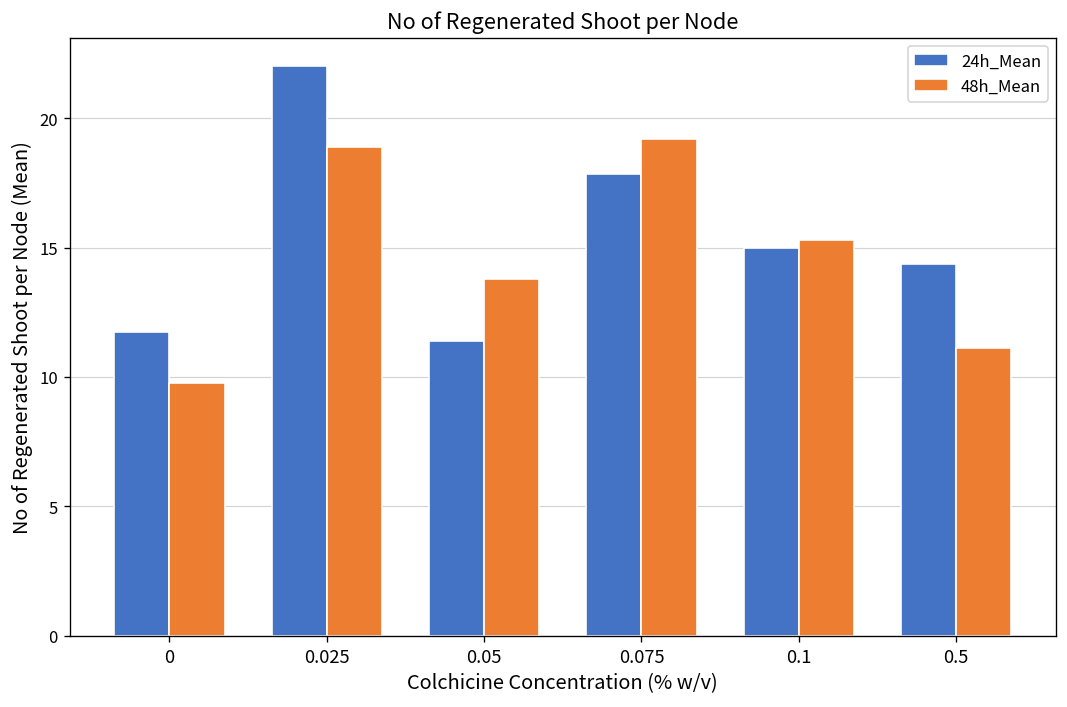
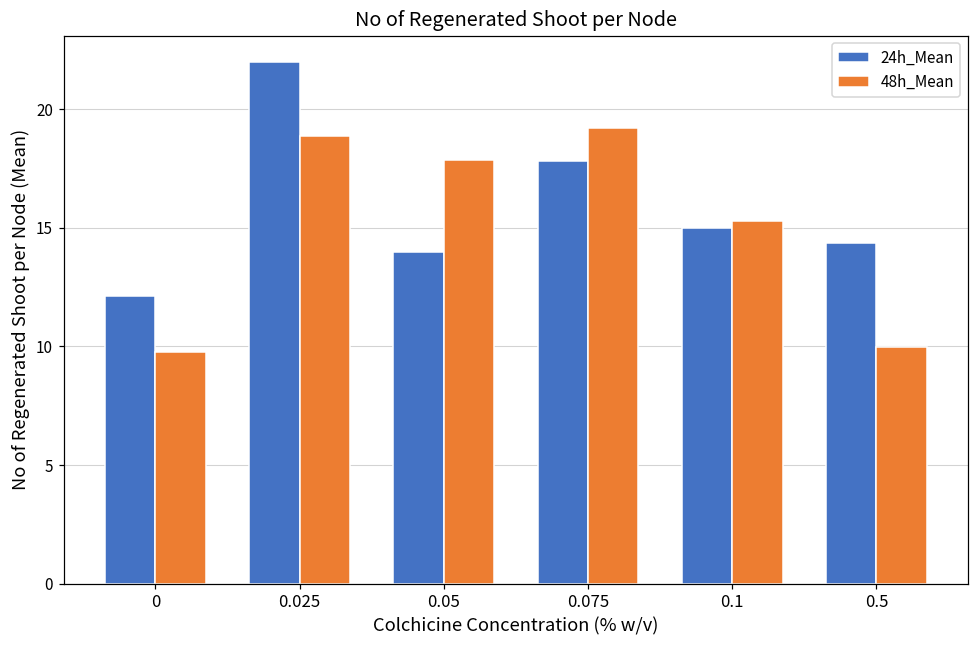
  {
    "24h_Mean": {
-     "0": 11.7,
+     "0": 12.1,
      "0.025": 22.0,
-     "0.05": 11.4,
+     "0.05": 14.0,
      "0.075": 17.8,
      "0.1": 15.0,
      "0.5": 14.4
    },
    "48h_Mean": {
      "0": 9.7,
      "0.025": 18.9,
-     "0.05": 13.8,
+     "0.05": 17.9,
      "0.075": 19.2,
      "0.1": 15.3,
-     "0.5": 11.1
+     "0.5": 10.0
    }
  }
